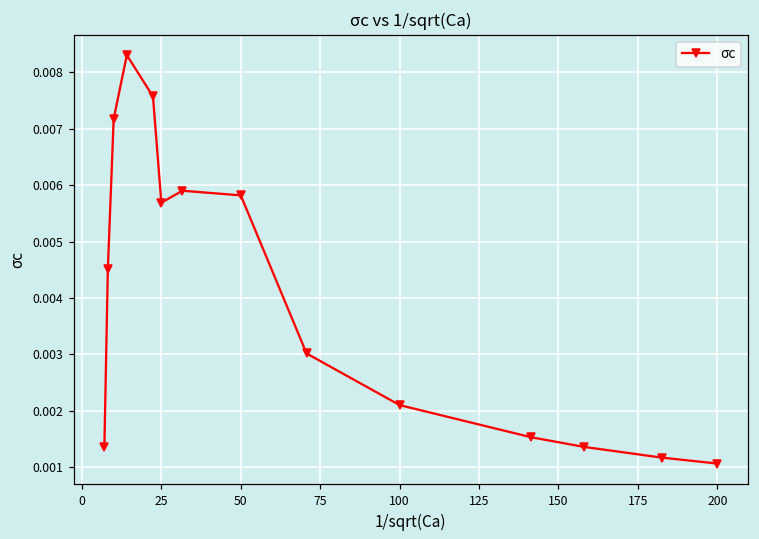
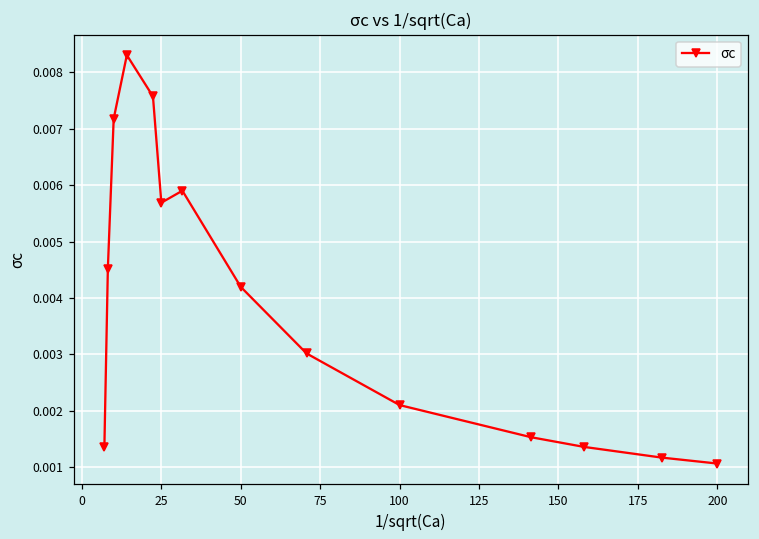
  {
    "25": 0.0057,
-   "50": 0.0058,
+   "50": 0.0042,
    "100": 0.0021,
    "200": 0.0011
  }
